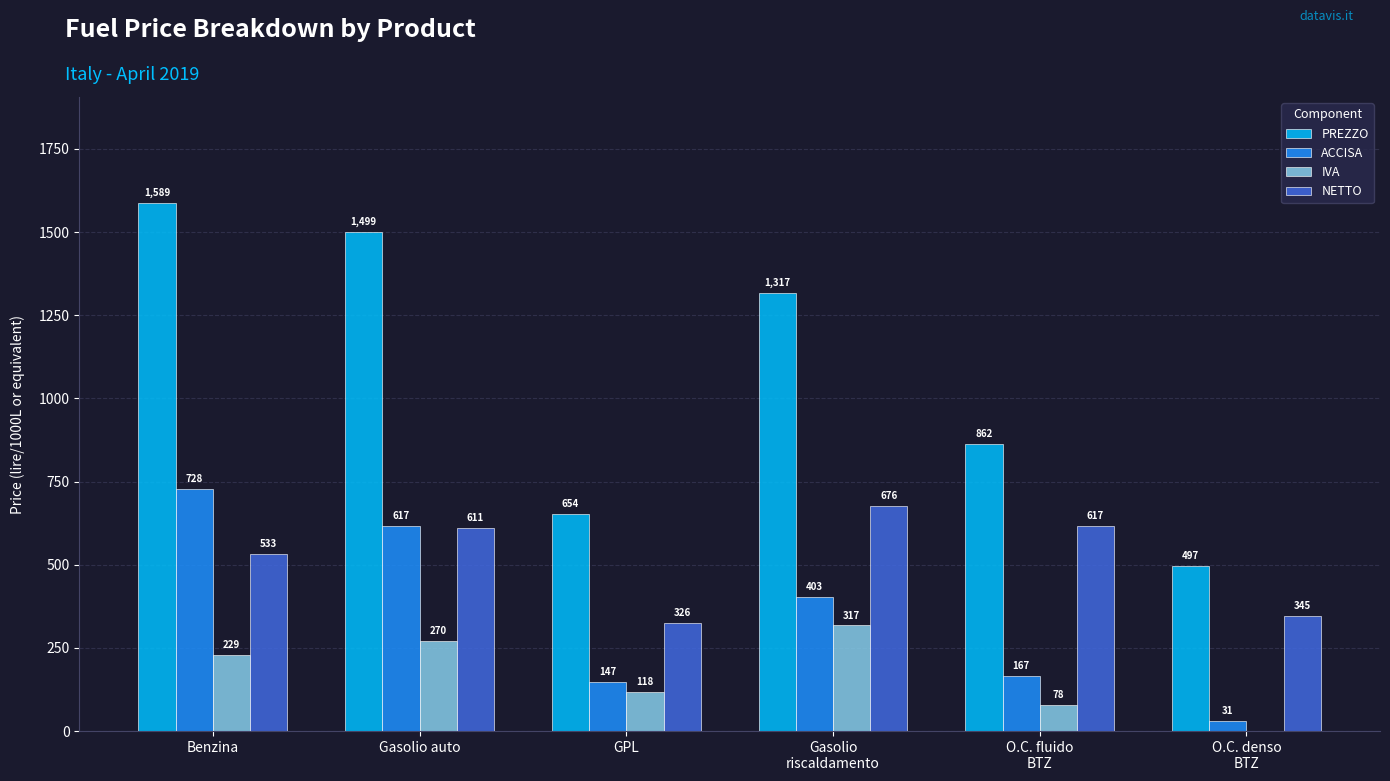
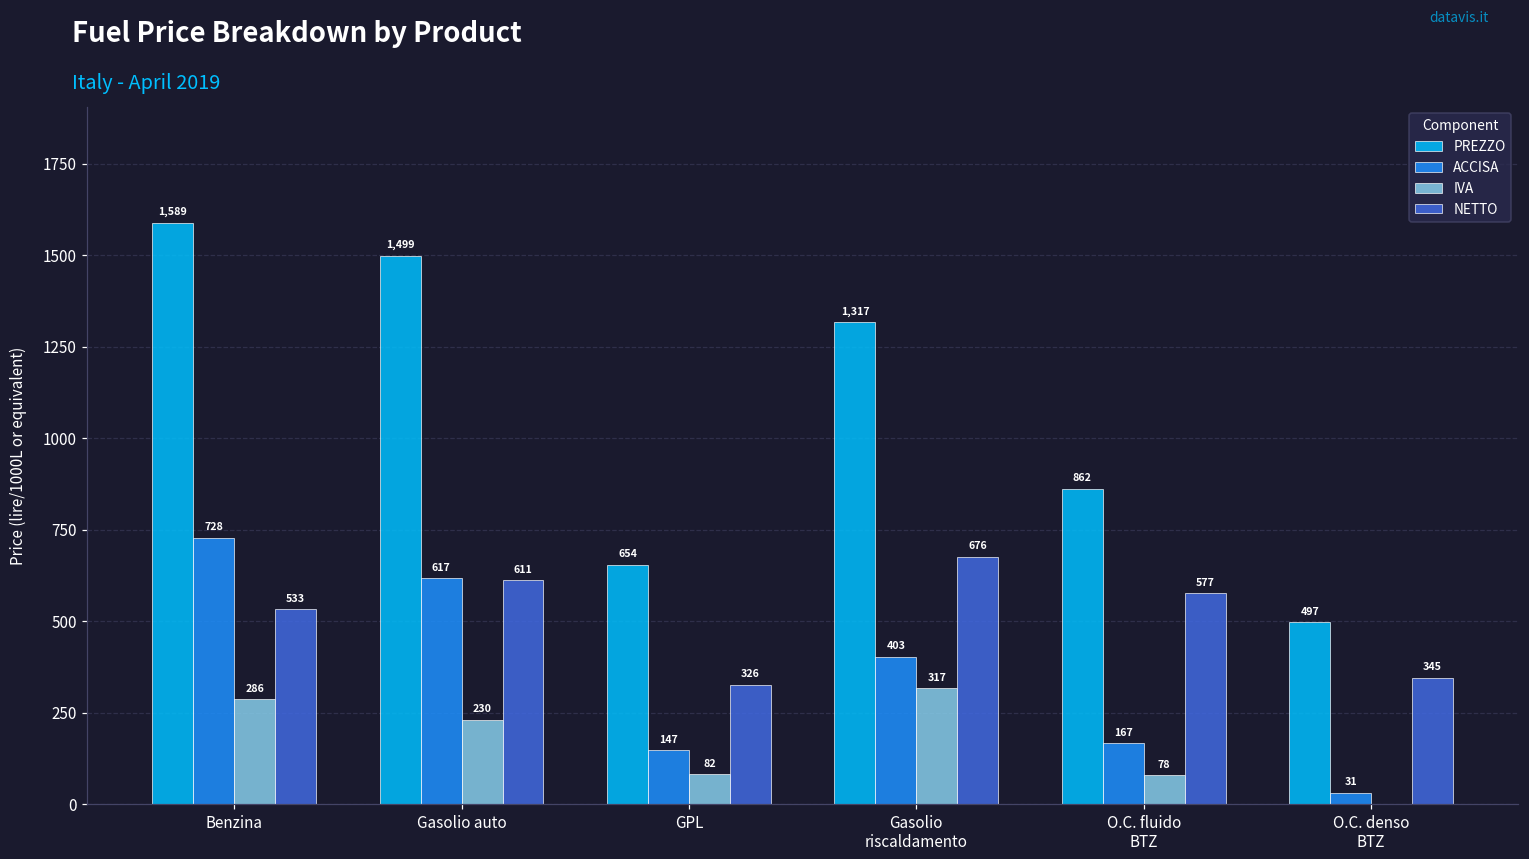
  {
    "IVA": {
-     "Benzina": 229,
-     "Gasolio auto": 270,
-     "GPL": 118,
+     "Benzina": 286,
+     "Gasolio auto": 230,
+     "GPL": 82,
      "Gasolio riscaldamento": 317,
      "O.C. fluido BTZ": 78
    },
    "NETTO": {
      "Benzina": 533,
      "Gasolio auto": 611,
      "GPL": 326,
      "Gasolio riscaldamento": 676,
-     "O.C. fluido BTZ": 617,
+     "O.C. fluido BTZ": 577,
      "O.C. denso BTZ": 345
    }
  }
